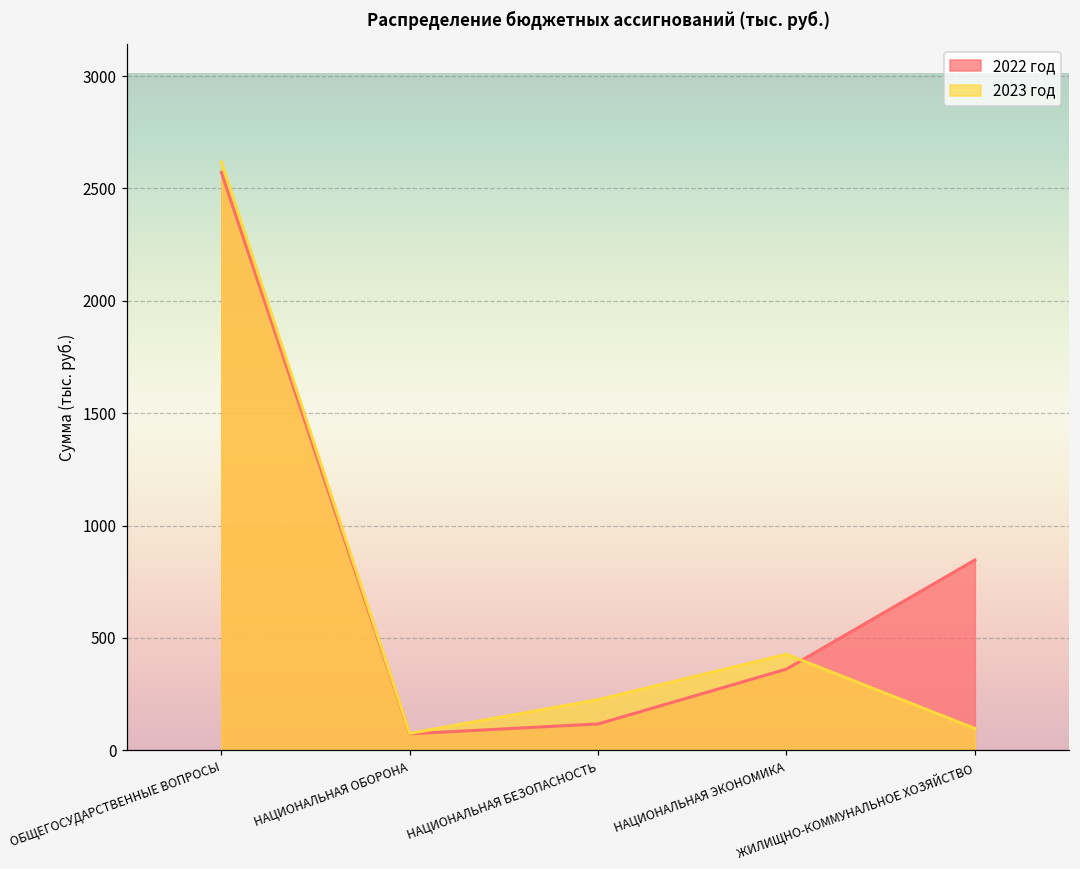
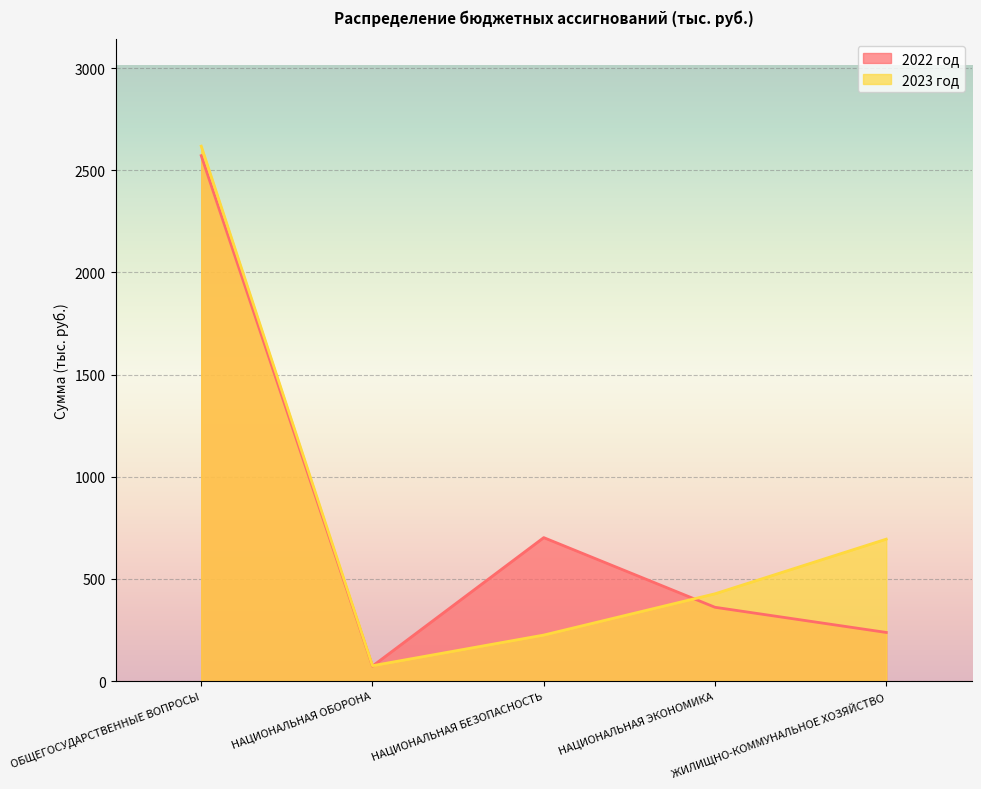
  {
    "2022 год": {
      "ОБЩЕГОСУДАРСТВЕННЫЕ ВОПРОСЫ": 2570,
-     "НАЦИОНАЛЬНАЯ БЕЗОПАСНОСТЬ": 120,
+     "НАЦИОНАЛЬНАЯ БЕЗОПАСНОСТЬ": 700,
      "НАЦИОНАЛЬНАЯ ЭКОНОМИКА": 360,
-     "ЖИЛИЩНО-КОММУНАЛЬНОЕ ХОЗЯЙСТВО": 850
+     "ЖИЛИЩНО-КОММУНАЛЬНОЕ ХОЗЯЙСТВО": 240
    },
    "2023 год": {
      "ОБЩЕГОСУДАРСТВЕННЫЕ ВОПРОСЫ": 2620,
      "НАЦИОНАЛЬНАЯ БЕЗОПАСНОСТЬ": 230,
      "НАЦИОНАЛЬНАЯ ЭКОНОМИКА": 430,
-     "ЖИЛИЩНО-КОММУНАЛЬНОЕ ХОЗЯЙСТВО": 100
+     "ЖИЛИЩНО-КОММУНАЛЬНОЕ ХОЗЯЙСТВО": 690
    }
  }
